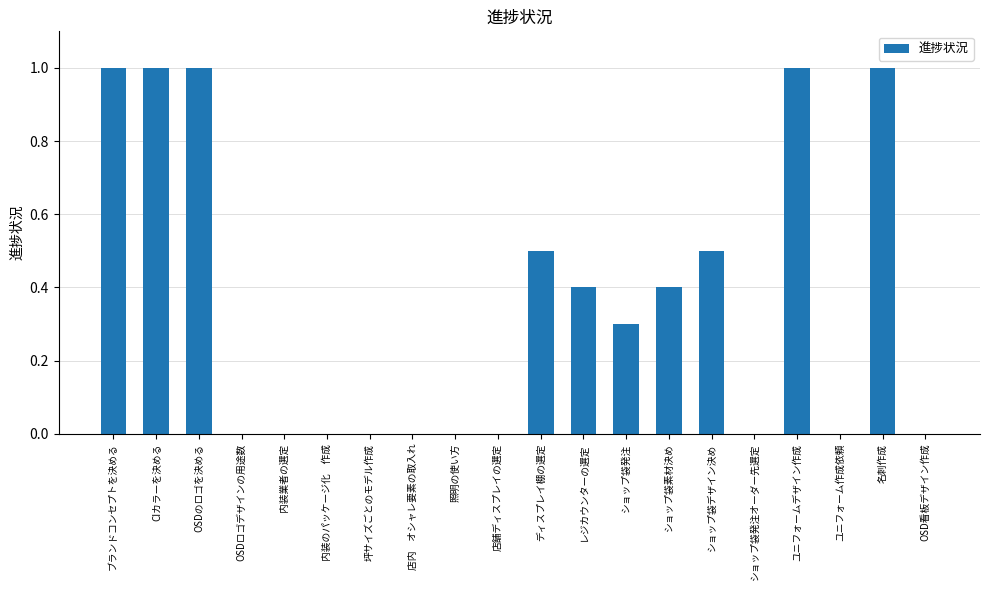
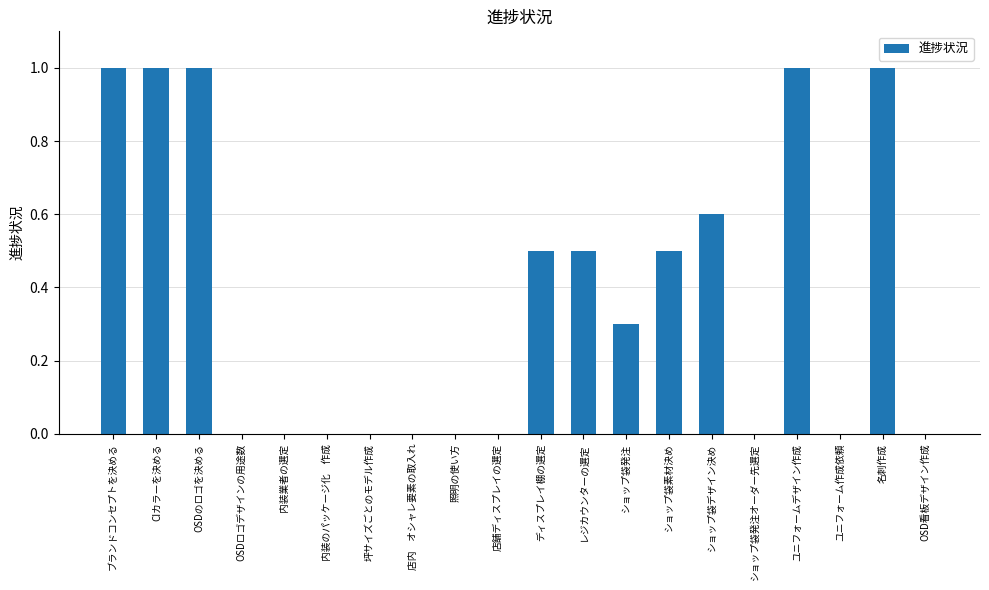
  {
    "ブランドコンセプトを決める": 1.0,
    "CIカラーを決める": 1.0,
    "OSDのロゴを決める": 1.0,
    "OSDロゴデザインの用途数": 0.0,
    "内装業者の選定": 0.0,
    "内装のパッケージ化 作成": 0.0,
    "坪サイズごとのモデル作成": 0.0,
    "店内 オシャレ要素の取入れ": 0.0,
    "照明の使い方": 0.0,
    "店舗ディスプレイの選定": 0.0,
    "ディスプレイ棚の選定": 0.5,
-   "レジカウンターの選定": 0.4,
+   "レジカウンターの選定": 0.5,
    "ショップ袋発注": 0.3,
-   "ショップ袋素材決め": 0.4,
-   "ショップ袋デザイン決め": 0.5,
+   "ショップ袋素材決め": 0.5,
+   "ショップ袋デザイン決め": 0.6,
    "ショップ袋発注オーダー先選定": 0.0,
    "ユニフォームデザイン作成": 1.0,
    "ユニフォーム作成依頼": 0.0,
    "名刺作成": 1.0,
    "OSD看板デザイン作成": 0.0
  }
